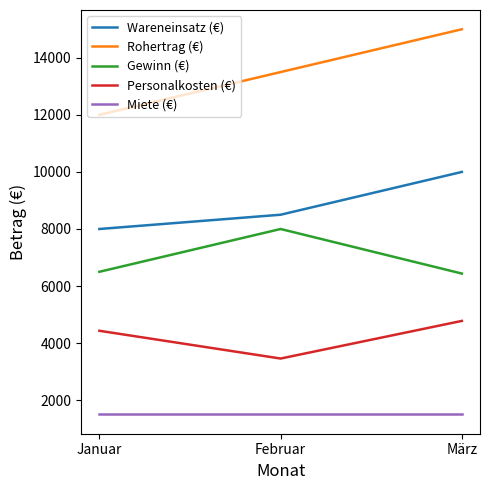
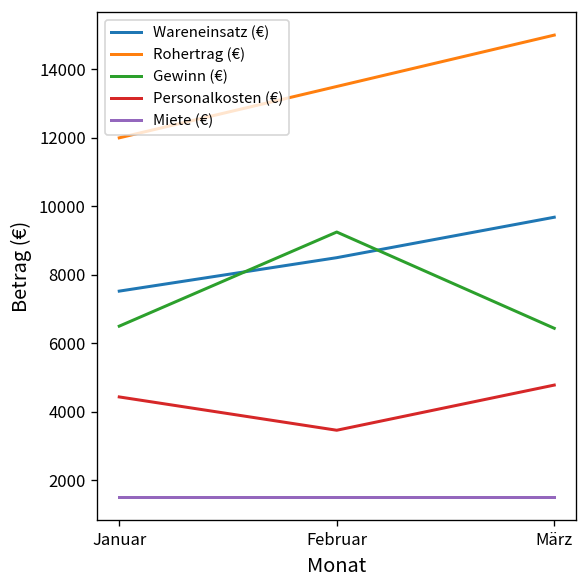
  {
    "Wareneinsatz (€)": {
-     "Januar": 8000,
+     "Januar": 7500,
      "Februar": 8500,
-     "März": 10000
+     "März": 9700
    },
    "Rohertrag (€)": {
      "Februar": 13500,
      "März": 15000
    },
    "Gewinn (€)": {
      "Januar": 6500,
-     "Februar": 8000,
+     "Februar": 9200,
      "März": 6400
    },
    "Personalkosten (€)": {
      "Januar": 4400,
      "Februar": 3500,
      "März": 4800
    },
    "Miete (€)": {
      "Januar": 1500,
      "Februar": 1500,
      "März": 1500
    }
  }
